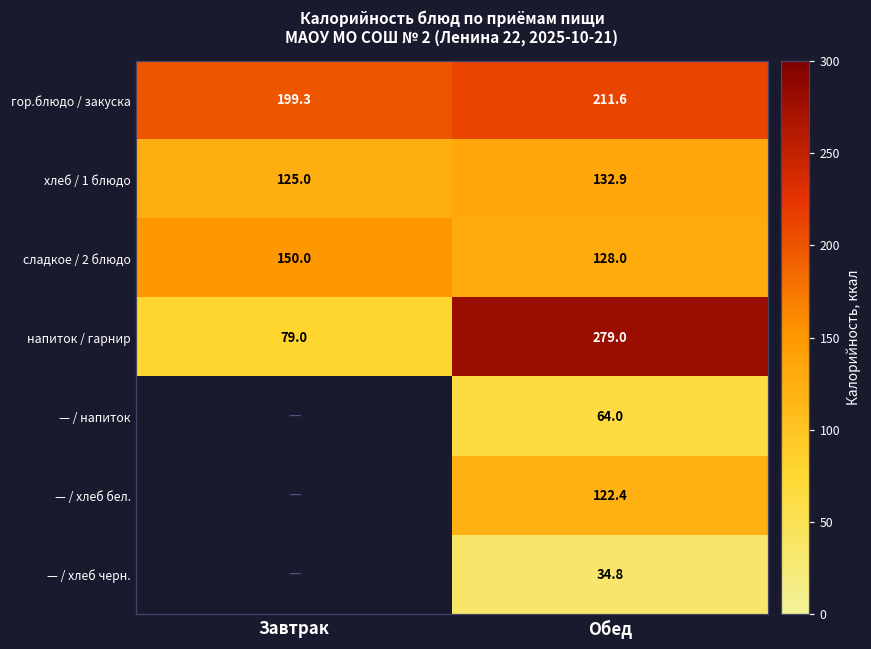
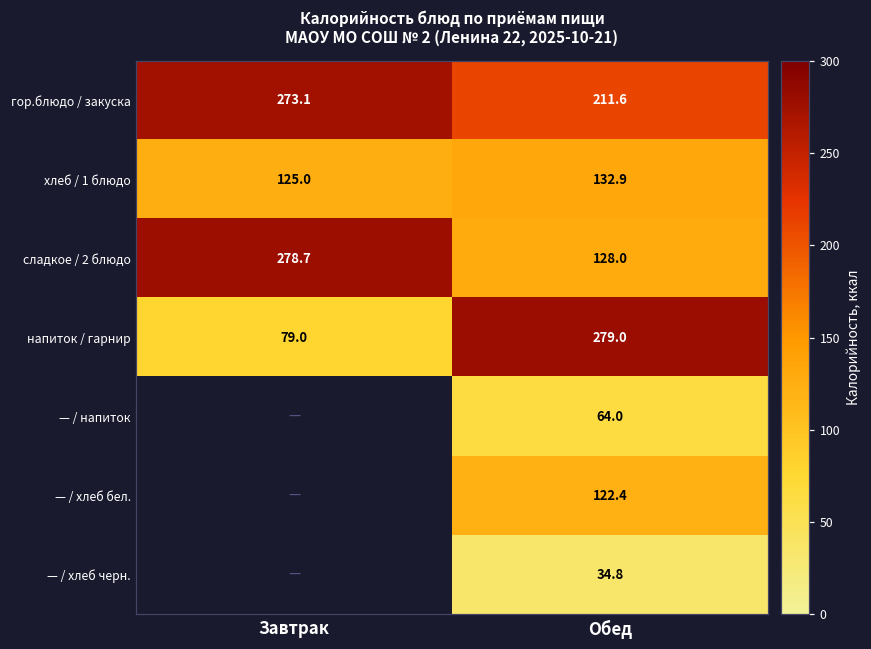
  {
    "гор.блюдо / закуска": {
-     "Завтрак": 199.3,
+     "Завтрак": 273.1,
      "Обед": 211.6
    },
    "хлеб / 1 блюдо": {
      "Завтрак": 125.0,
      "Обед": 132.9
    },
    "сладкое / 2 блюдо": {
-     "Завтрак": 150.0,
+     "Завтрак": 278.7,
      "Обед": 128.0
    },
    "напиток / гарнир": {
      "Завтрак": 79.0,
      "Обед": 279.0
    },
    "— / напиток": {
      "Обед": 64.0
    },
    "— / хлеб бел.": {
      "Обед": 122.4
    },
    "— / хлеб черн.": {
      "Обед": 34.8
    }
  }
